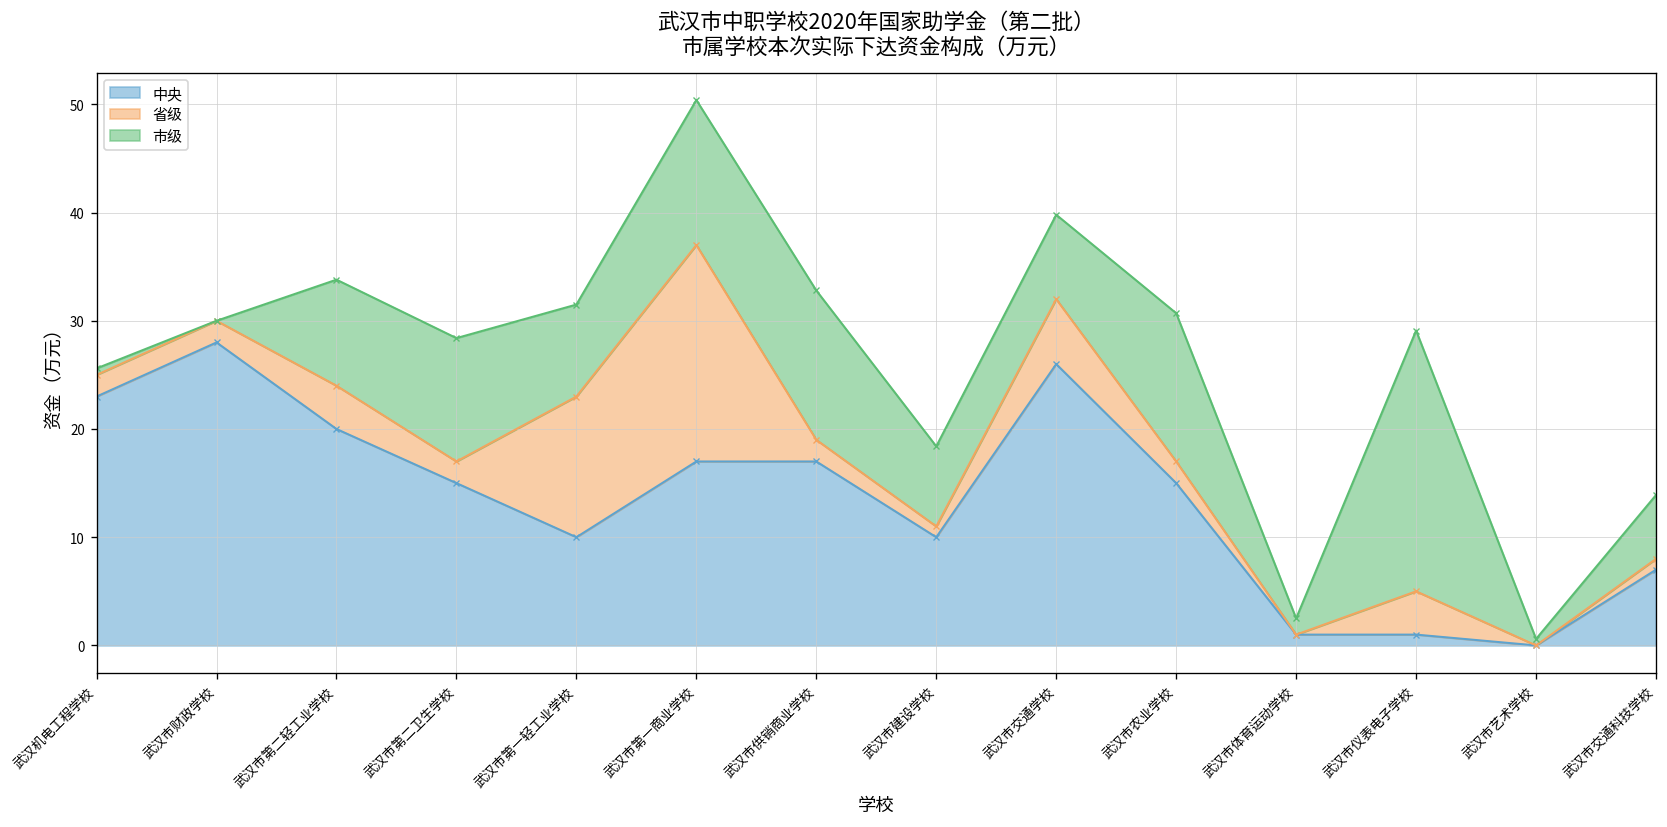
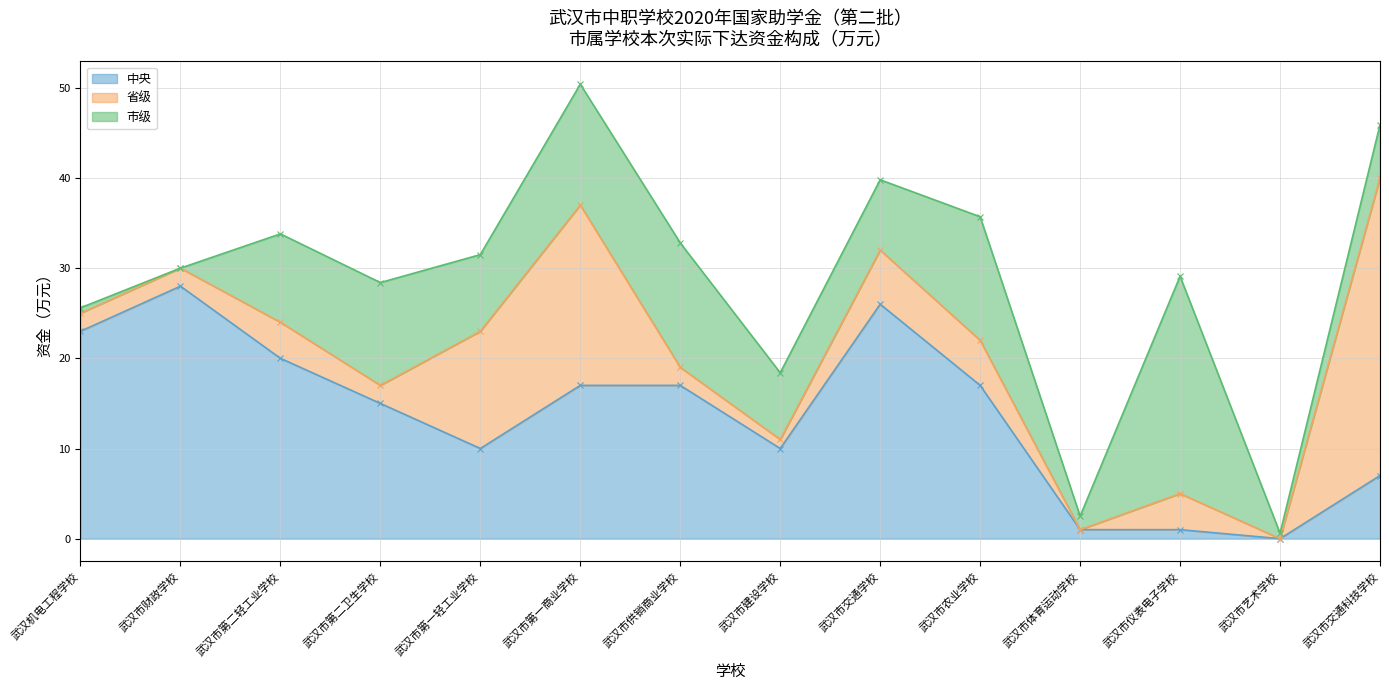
  {
    "中央": {
      "武汉机电工程学校": 23,
      "武汉市财政学校": 28,
      "武汉市第二轻工业学校": 20,
      "武汉市第二卫生学校": 15,
      "武汉市第一轻工业学校": 10,
      "武汉市第一商业学校": 17,
      "武汉市供销商业学校": 17,
      "武汉市建设学校": 10,
      "武汉市交通学校": 26,
-     "武汉市农业学校": 15,
+     "武汉市农业学校": 17,
      "武汉市仪表电子学校": 1,
      "武汉市交通科技学校": 7
    },
    "省级": {
      "武汉机电工程学校": 2,
      "武汉市第二轻工业学校": 4,
      "武汉市第二卫生学校": 2,
      "武汉市第一轻工业学校": 13,
      "武汉市第一商业学校": 20,
      "武汉市供销商业学校": 2,
      "武汉市建设学校": 1,
      "武汉市交通学校": 6,
-     "武汉市农业学校": 2,
+     "武汉市农业学校": 5,
      "武汉市仪表电子学校": 4,
-     "武汉市交通科技学校": 1
+     "武汉市交通科技学校": 33
    },
    "市级": {
      "武汉机电工程学校": 1,
      "武汉市第二轻工业学校": 10,
      "武汉市第二卫生学校": 11,
      "武汉市第一轻工业学校": 9,
      "武汉市第一商业学校": 13,
      "武汉市供销商业学校": 14,
      "武汉市建设学校": 7,
      "武汉市交通学校": 8,
      "武汉市农业学校": 14,
      "武汉市体育运动学校": 2,
      "武汉市仪表电子学校": 24,
      "武汉市艺术学校": 1,
      "武汉市交通科技学校": 6
    }
  }
